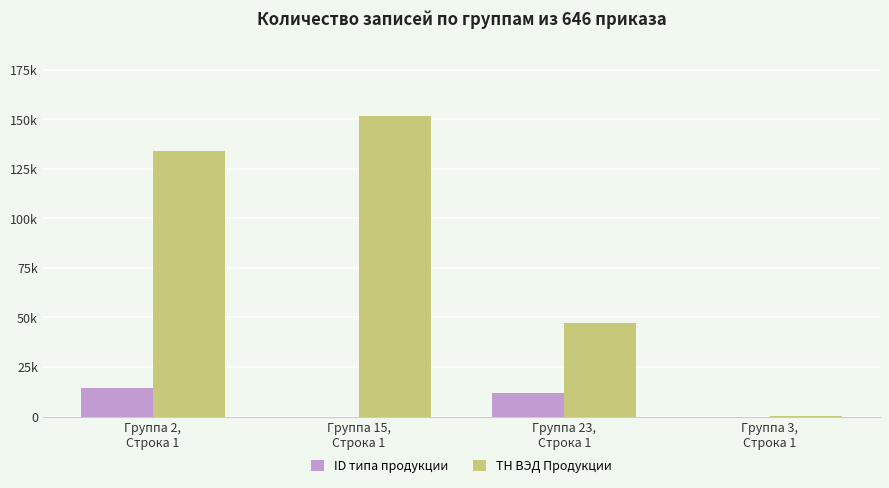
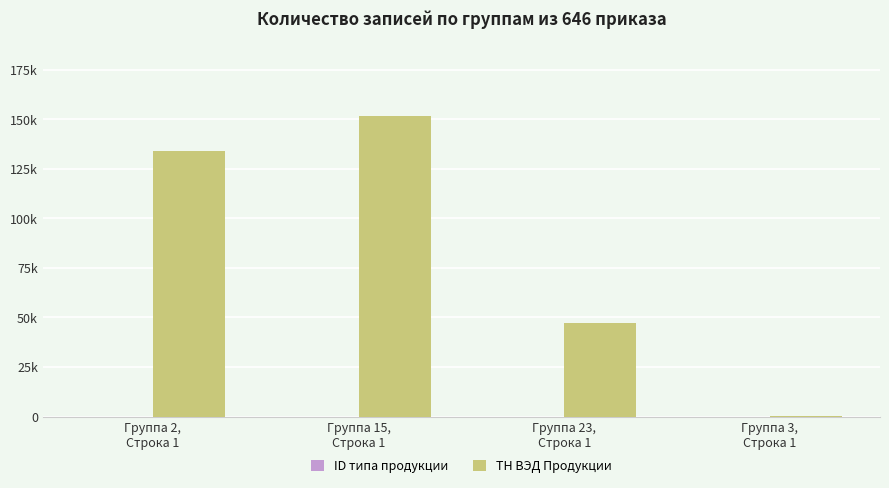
  {
    "ID типа продукции": {
-     "Группа 2, Строка 1": 14000,
-     "Группа 23, Строка 1": 12000
+     "Группа 2, Строка 1": 0,
+     "Группа 23, Строка 1": 0
    },
    "ТН ВЭД Продукции": {
      "Группа 2, Строка 1": 134000,
      "Группа 15, Строка 1": 152000,
      "Группа 23, Строка 1": 47000
    }
  }
